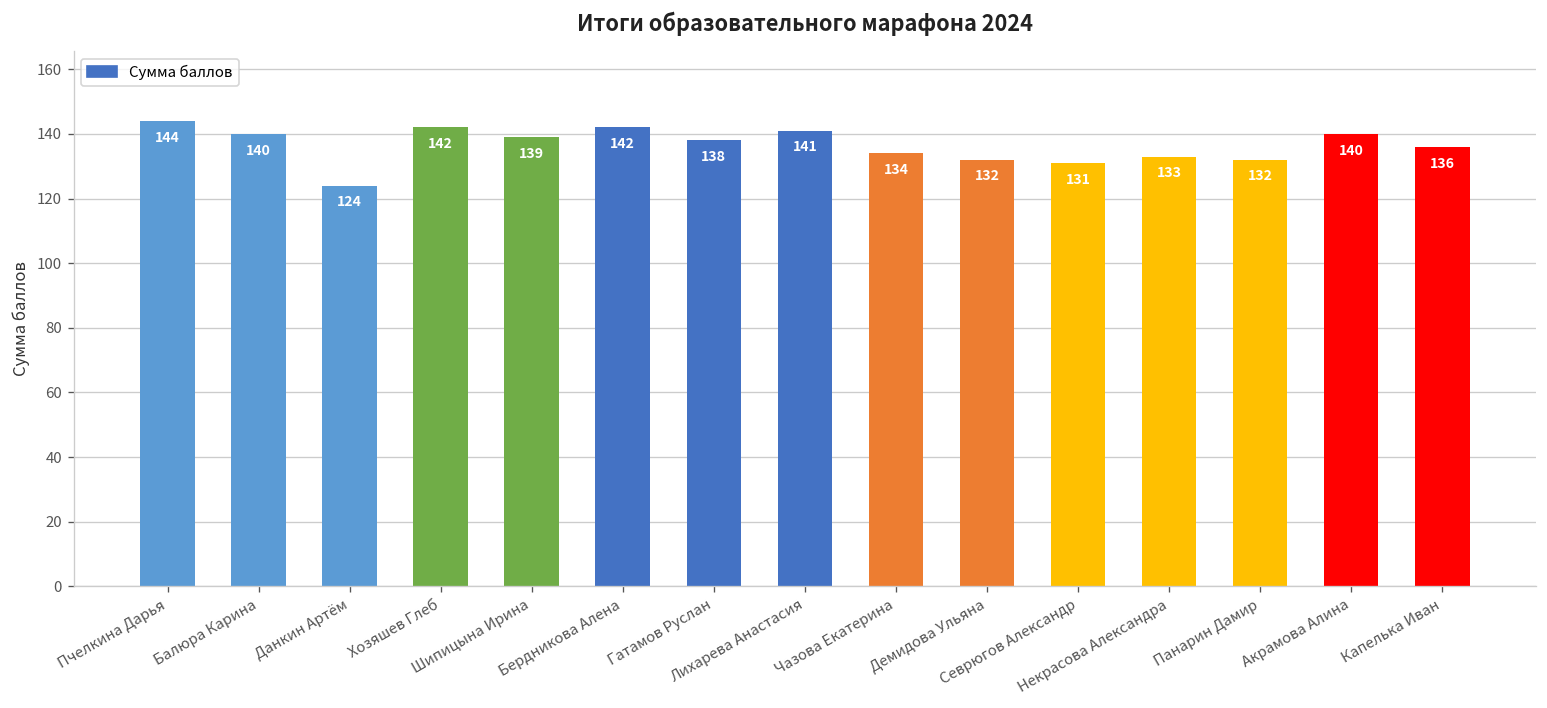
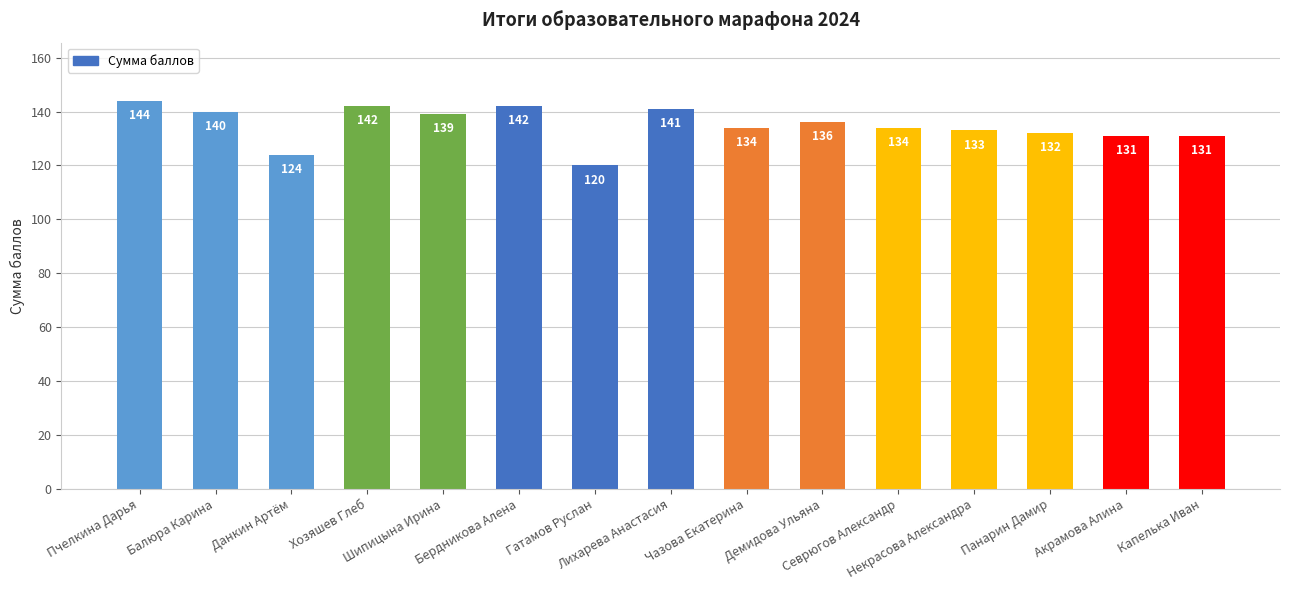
  {
    "Пчелкина Дарья": 144,
    "Балюра Карина": 140,
    "Данкин Артём": 124,
    "Хозяшев Глеб": 142,
    "Шипицына Ирина": 139,
    "Бердникова Алена": 142,
-   "Гатамов Руслан": 138,
+   "Гатамов Руслан": 120,
    "Лихарева Анастасия": 141,
    "Чазова Екатерина": 134,
-   "Демидова Ульяна": 132,
-   "Севрюгов Александр": 131,
+   "Демидова Ульяна": 136,
+   "Севрюгов Александр": 134,
    "Некрасова Александра": 133,
    "Панарин Дамир": 132,
-   "Акрамова Алина": 140,
-   "Капелька Иван": 136
+   "Акрамова Алина": 131,
+   "Капелька Иван": 131
  }
